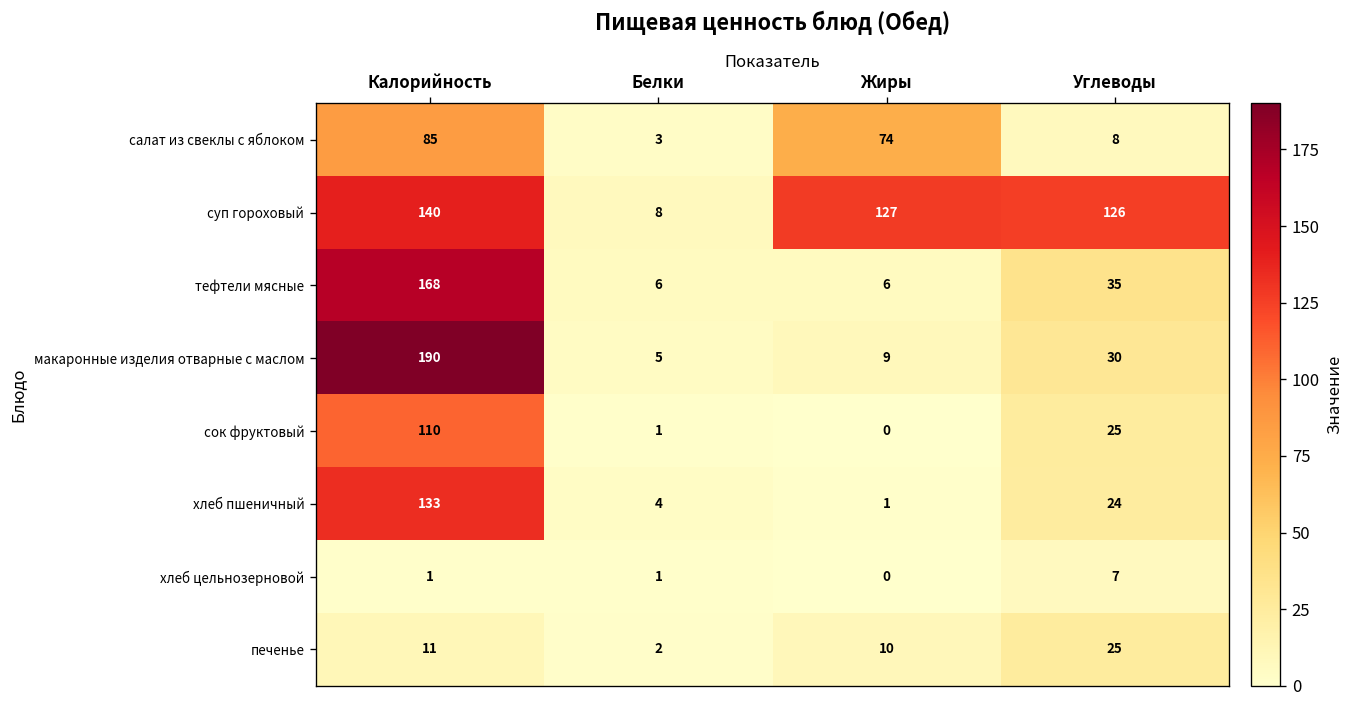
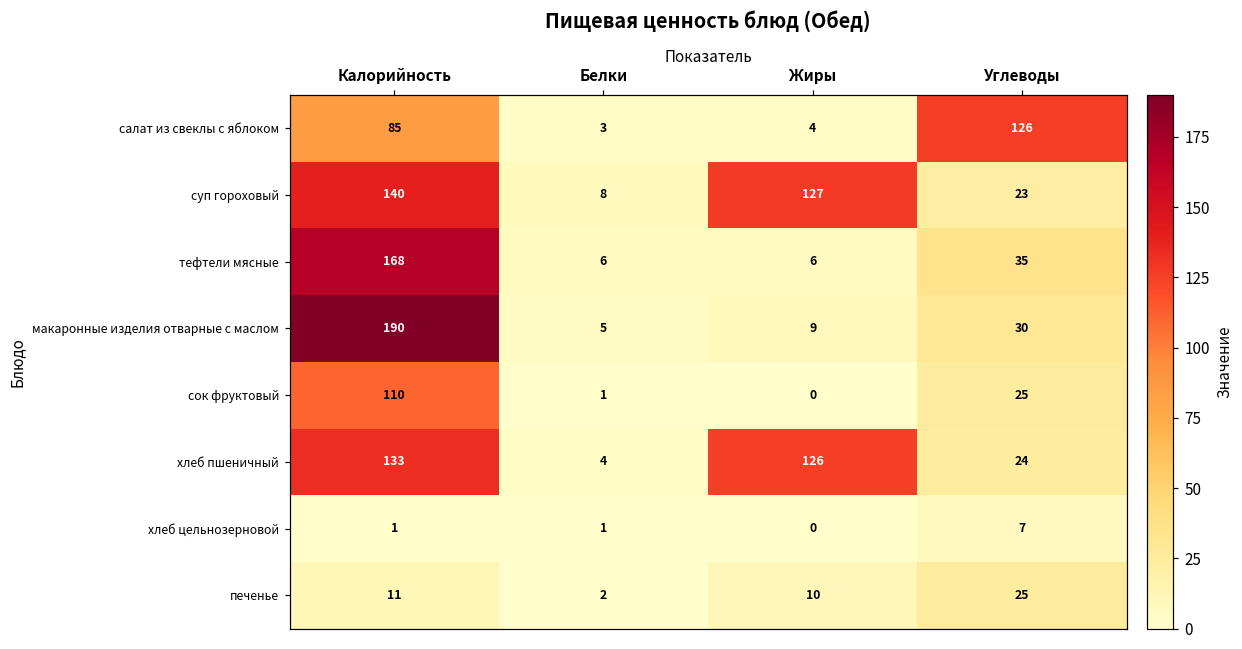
  {
    "салат из свеклы с яблоком": {
      "Калорийность": 85,
      "Белки": 3,
-     "Жиры": 74,
-     "Углеводы": 8
+     "Жиры": 4,
+     "Углеводы": 126
    },
    "суп гороховый": {
      "Калорийность": 140,
      "Белки": 8,
      "Жиры": 127,
-     "Углеводы": 126
+     "Углеводы": 23
    },
    "тефтели мясные": {
      "Калорийность": 168,
      "Белки": 6,
      "Жиры": 6,
      "Углеводы": 35
    },
    "макаронные изделия отварные с маслом": {
      "Калорийность": 190,
      "Белки": 5,
      "Жиры": 9,
      "Углеводы": 30
    },
    "сок фруктовый": {
      "Калорийность": 110,
      "Белки": 1,
      "Жиры": 0,
      "Углеводы": 25
    },
    "хлеб пшеничный": {
      "Калорийность": 133,
      "Белки": 4,
-     "Жиры": 1,
+     "Жиры": 126,
      "Углеводы": 24
    },
    "хлеб цельнозерновой": {
      "Калорийность": 1,
      "Белки": 1,
      "Жиры": 0,
      "Углеводы": 7
    },
    "печенье": {
      "Калорийность": 11,
      "Белки": 2,
      "Жиры": 10,
      "Углеводы": 25
    }
  }
